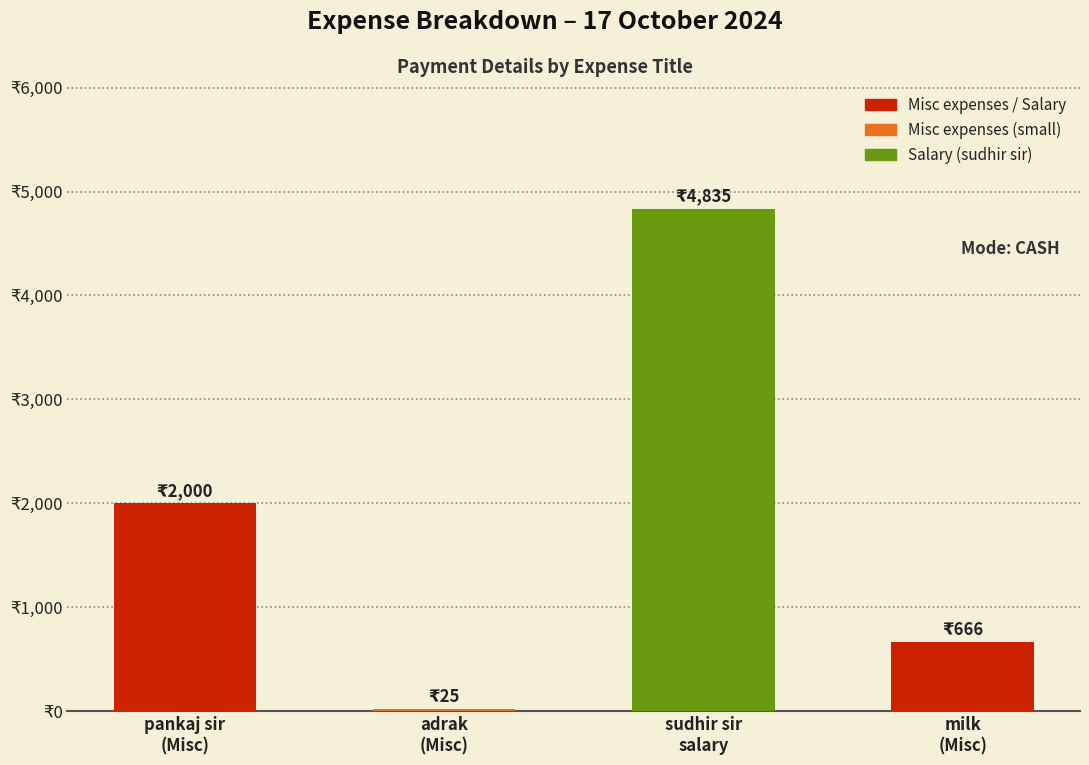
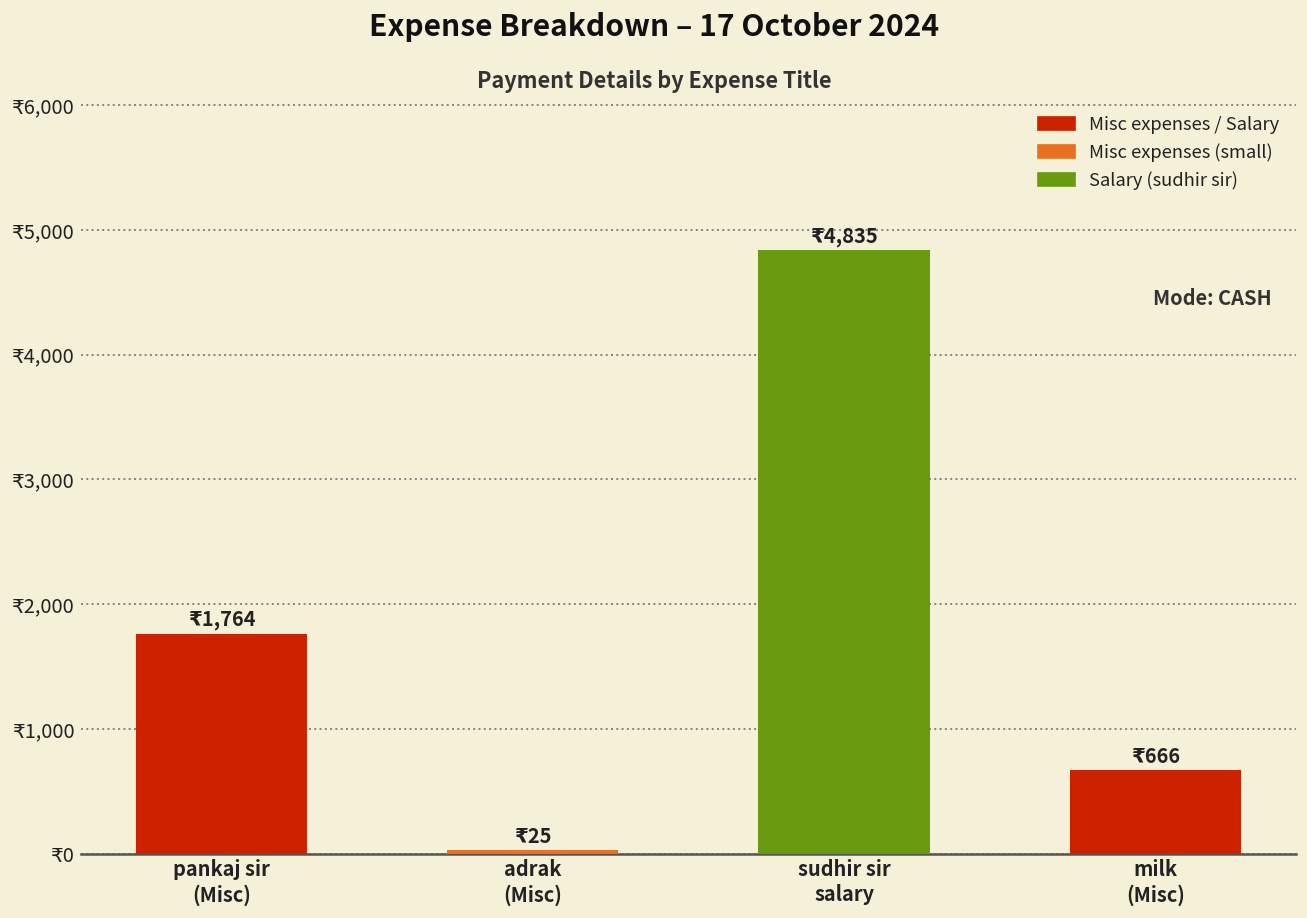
  {
-   "pankaj sir (Misc)": "2,000",
+   "pankaj sir (Misc)": "1,764",
    "adrak (Misc)": "25",
    "sudhir sir salary": "4,835",
    "milk (Misc)": "666"
  }
